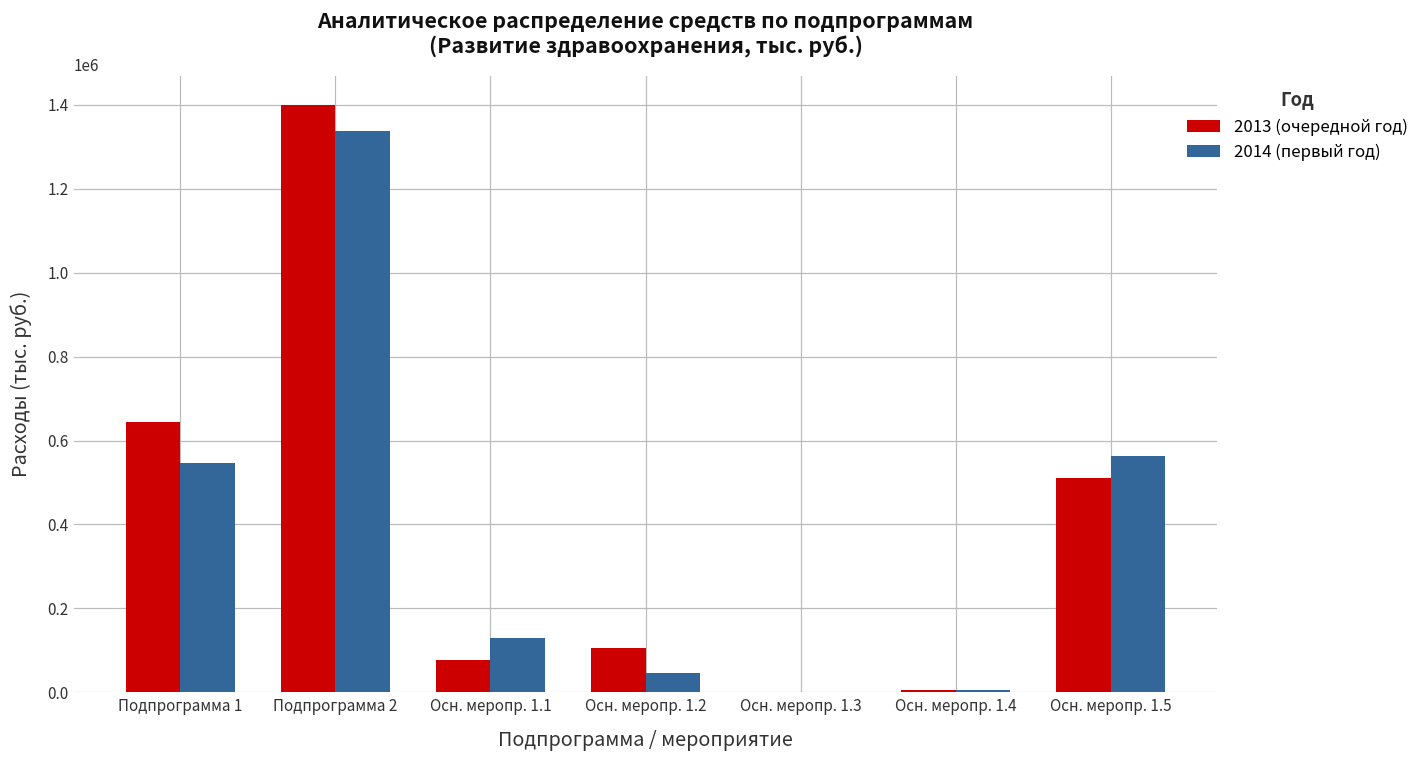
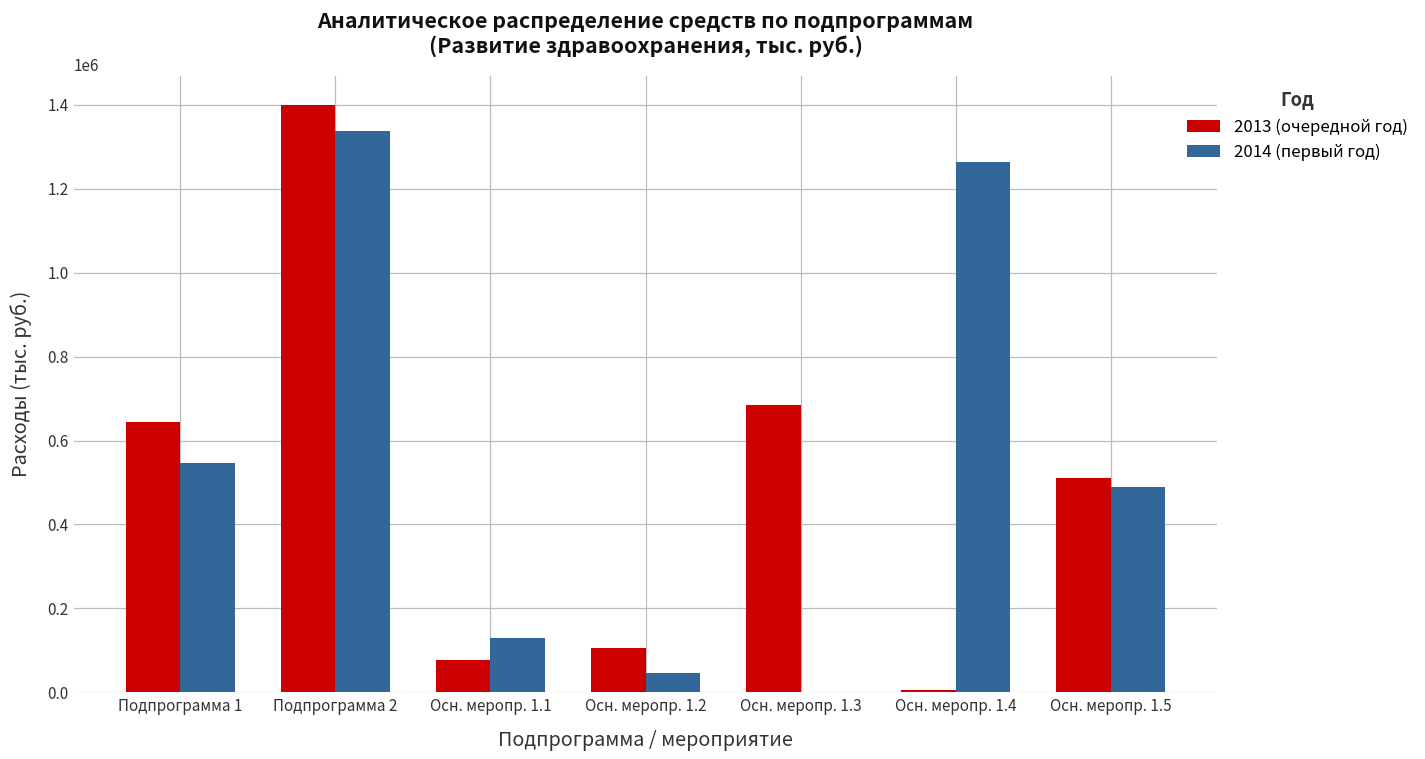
  {
    "2013 (очередной год)": {
      "Подпрограмма 1": 640000,
      "Подпрограмма 2": 1400000,
      "Осн. меропр. 1.1": 80000,
      "Осн. меропр. 1.2": 110000,
-     "Осн. меропр. 1.3": 0,
+     "Осн. меропр. 1.3": 680000,
      "Осн. меропр. 1.5": 510000
    },
    "2014 (первый год)": {
      "Подпрограмма 1": 550000,
      "Подпрограмма 2": 1340000,
      "Осн. меропр. 1.1": 130000,
      "Осн. меропр. 1.2": 50000,
-     "Осн. меропр. 1.4": 10000,
-     "Осн. меропр. 1.5": 560000
+     "Осн. меропр. 1.4": 1260000,
+     "Осн. меропр. 1.5": 490000
    }
  }
